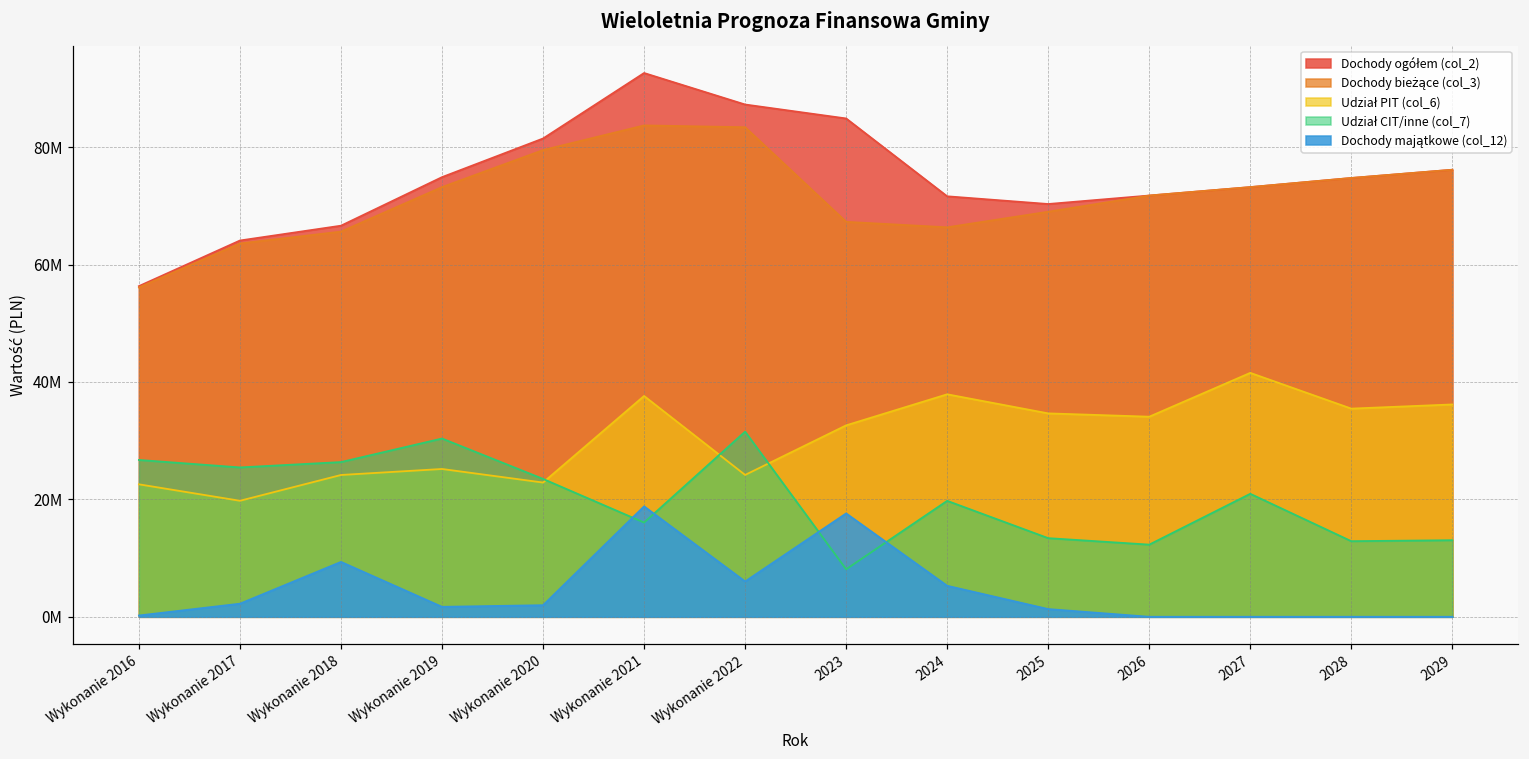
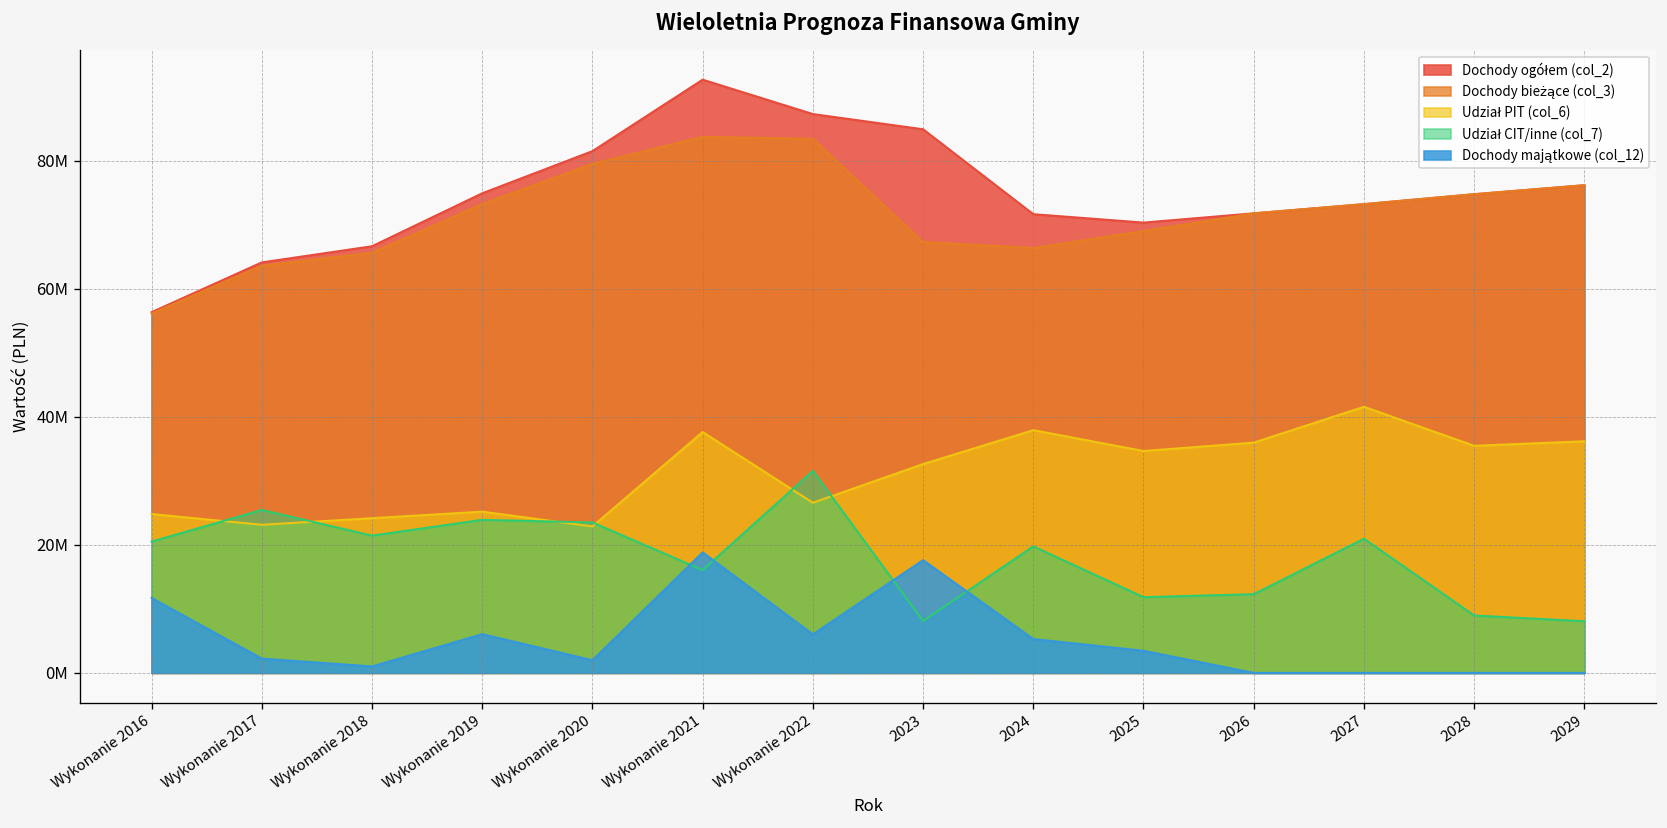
  {
    "Udział PIT (col_6)": {
-     "Wykonanie 2016": 23000000,
-     "Wykonanie 2017": 20000000,
+     "Wykonanie 2016": 25000000,
+     "Wykonanie 2017": 23000000,
      "Wykonanie 2018": 24000000,
      "Wykonanie 2019": 25000000,
      "Wykonanie 2020": 23000000,
      "Wykonanie 2021": 38000000,
-     "Wykonanie 2022": 24000000,
+     "Wykonanie 2022": 27000000,
      "2023": 33000000,
      "2024": 38000000,
      "2025": 35000000,
-     "2026": 34000000,
+     "2026": 36000000,
      "2027": 42000000,
      "2028": 35000000,
      "2029": 36000000
    },
    "Udział CIT/inne (col_7)": {
-     "Wykonanie 2016": 27000000,
+     "Wykonanie 2016": 20000000,
      "Wykonanie 2017": 25000000,
-     "Wykonanie 2018": 26000000,
-     "Wykonanie 2019": 30000000,
+     "Wykonanie 2018": 21000000,
+     "Wykonanie 2019": 24000000,
      "Wykonanie 2020": 23000000,
      "Wykonanie 2021": 16000000,
      "Wykonanie 2022": 32000000,
      "2023": 8000000,
      "2024": 20000000,
-     "2025": 13000000,
+     "2025": 12000000,
      "2026": 12000000,
      "2027": 21000000,
-     "2028": 13000000,
-     "2029": 13000000
+     "2028": 9000000,
+     "2029": 8000000
    },
    "Dochody majątkowe (col_12)": {
-     "Wykonanie 2016": 0,
+     "Wykonanie 2016": 12000000,
      "Wykonanie 2017": 2000000,
-     "Wykonanie 2018": 9000000,
-     "Wykonanie 2019": 2000000,
+     "Wykonanie 2018": 1000000,
+     "Wykonanie 2019": 6000000,
      "Wykonanie 2020": 2000000,
      "Wykonanie 2021": 19000000,
      "Wykonanie 2022": 6000000,
      "2023": 18000000,
      "2024": 5000000,
-     "2025": 1000000,
+     "2025": 3000000,
      "2026": 0,
      "2027": 0,
      "2028": 0,
      "2029": 0
    }
  }
